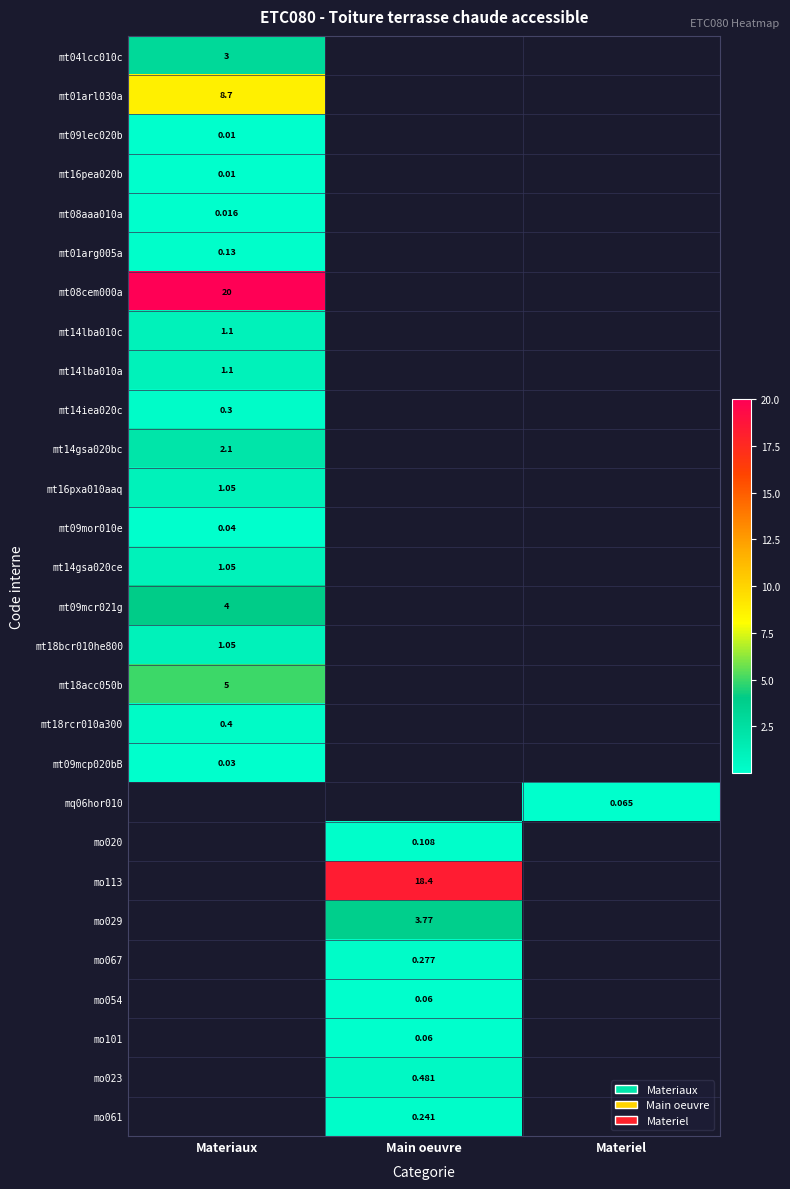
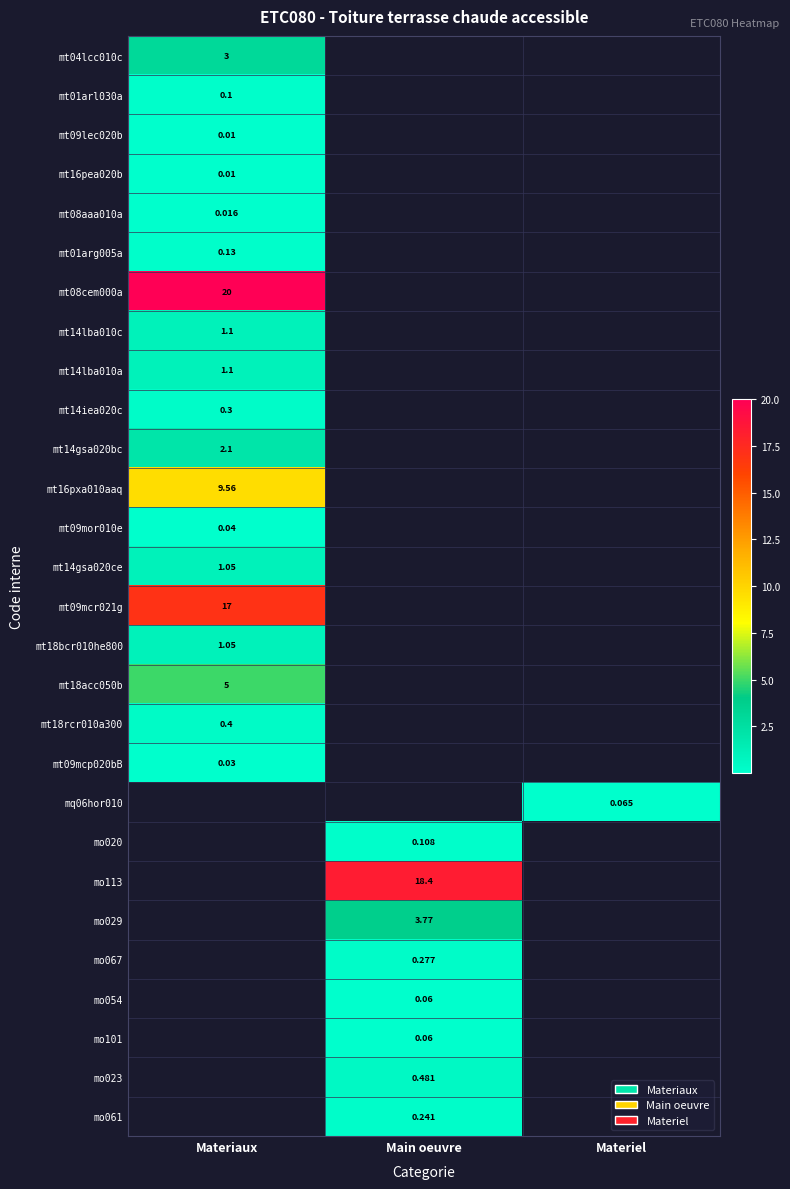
  {
    "mt04lcc010c": {
      "Materiaux": 3
    },
    "mt01arl030a": {
-     "Materiaux": 8.7
+     "Materiaux": 0.1
    },
    "mt09lec020b": {
      "Materiaux": 0.01
    },
    "mt16pea020b": {
      "Materiaux": 0.01
    },
    "mt08aaa010a": {
      "Materiaux": 0.016
    },
    "mt01arg005a": {
      "Materiaux": 0.13
    },
    "mt08cem000a": {
      "Materiaux": 20
    },
    "mt14lba010c": {
      "Materiaux": 1.1
    },
    "mt14lba010a": {
      "Materiaux": 1.1
    },
    "mt14iea020c": {
      "Materiaux": 0.3
    },
    "mt14gsa020bc": {
      "Materiaux": 2.1
    },
    "mt16pxa010aaq": {
-     "Materiaux": 1.05
+     "Materiaux": 9.56
    },
    "mt09mor010e": {
      "Materiaux": 0.04
    },
    "mt14gsa020ce": {
      "Materiaux": 1.05
    },
    "mt09mcr021g": {
-     "Materiaux": 4
+     "Materiaux": 17
    },
    "mt18bcr010he800": {
      "Materiaux": 1.05
    },
    "mt18acc050b": {
      "Materiaux": 5
    },
    "mt18rcr010a300": {
      "Materiaux": 0.4
    },
    "mt09mcp020bB": {
      "Materiaux": 0.03
    },
    "mq06hor010": {
      "Materiel": 0.065
    },
    "mo020": {
      "Main oeuvre": 0.108
    },
    "mo113": {
      "Main oeuvre": 18.4
    },
    "mo029": {
      "Main oeuvre": 3.77
    },
    "mo067": {
      "Main oeuvre": 0.277
    },
    "mo054": {
      "Main oeuvre": 0.06
    },
    "mo101": {
      "Main oeuvre": 0.06
    },
    "mo023": {
      "Main oeuvre": 0.481
    },
    "mo061": {
      "Main oeuvre": 0.241
    }
  }
